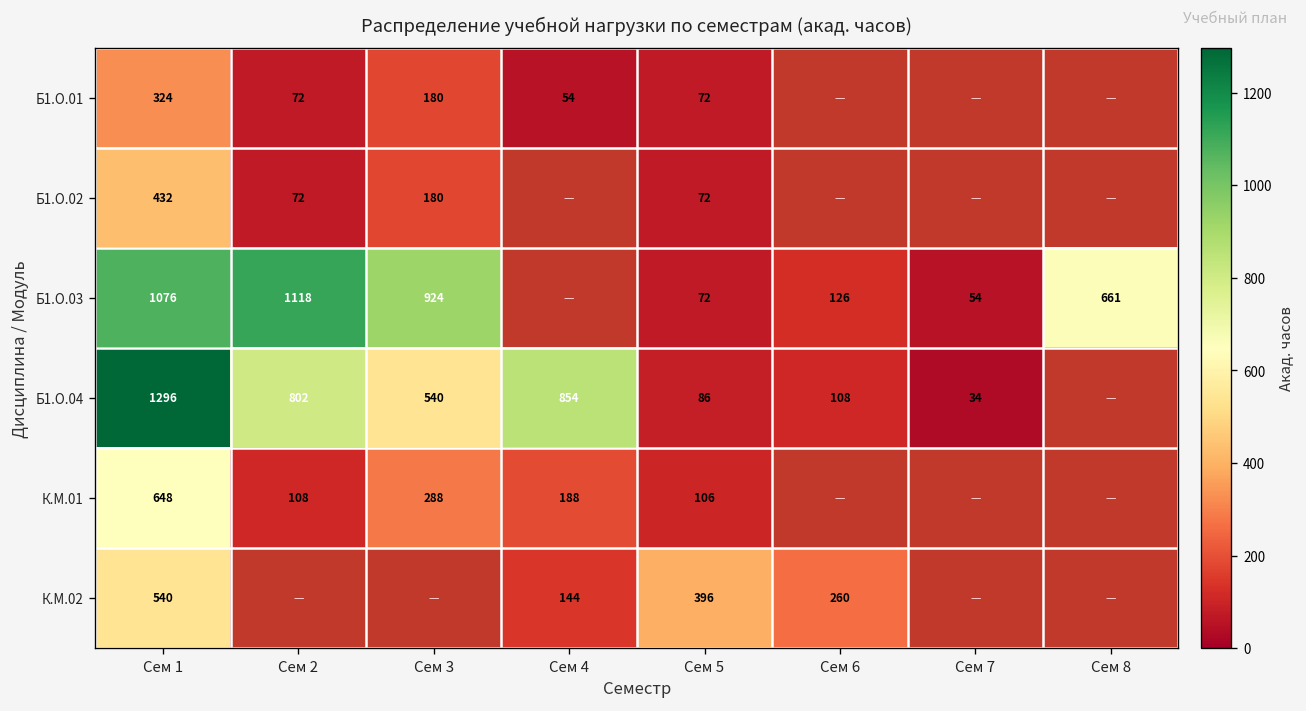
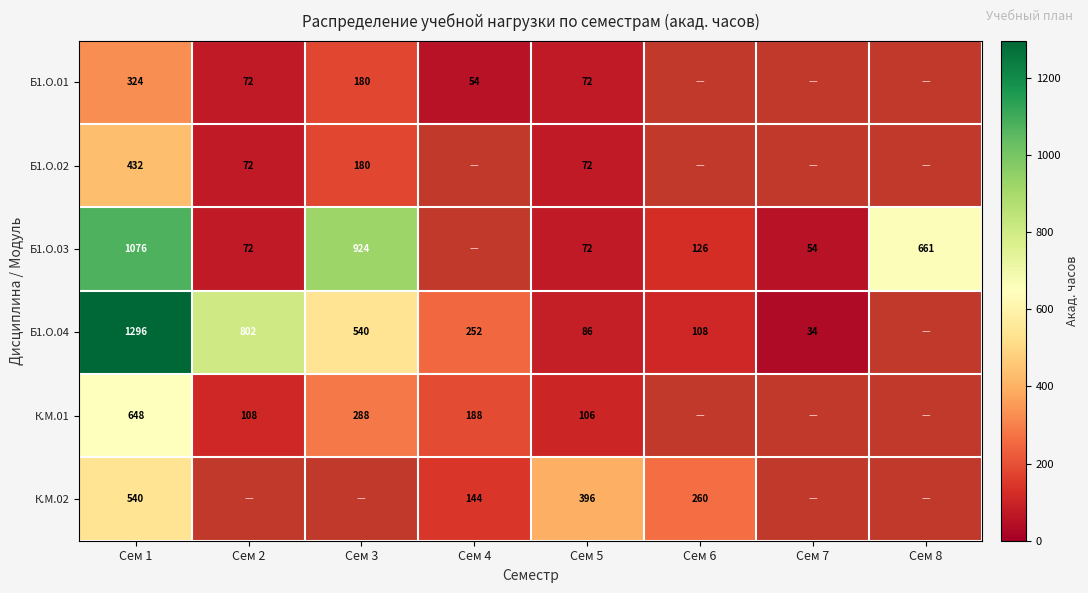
  {
    "Б1.О.01": {
      "Сем 1": 324,
      "Сем 2": 72,
      "Сем 3": 180,
      "Сем 4": 54,
      "Сем 5": 72
    },
    "Б1.О.02": {
      "Сем 1": 432,
      "Сем 2": 72,
      "Сем 3": 180,
      "Сем 5": 72
    },
    "Б1.О.03": {
      "Сем 1": 1076,
-     "Сем 2": 1118,
+     "Сем 2": 72,
      "Сем 3": 924,
      "Сем 5": 72,
      "Сем 6": 126,
      "Сем 7": 54,
      "Сем 8": 661
    },
    "Б1.О.04": {
      "Сем 1": 1296,
      "Сем 2": 802,
      "Сем 3": 540,
-     "Сем 4": 854,
+     "Сем 4": 252,
      "Сем 5": 86,
      "Сем 6": 108,
      "Сем 7": 34
    },
    "К.М.01": {
      "Сем 1": 648,
      "Сем 2": 108,
      "Сем 3": 288,
      "Сем 4": 188,
      "Сем 5": 106
    },
    "К.М.02": {
      "Сем 1": 540,
      "Сем 4": 144,
      "Сем 5": 396,
      "Сем 6": 260
    }
  }
